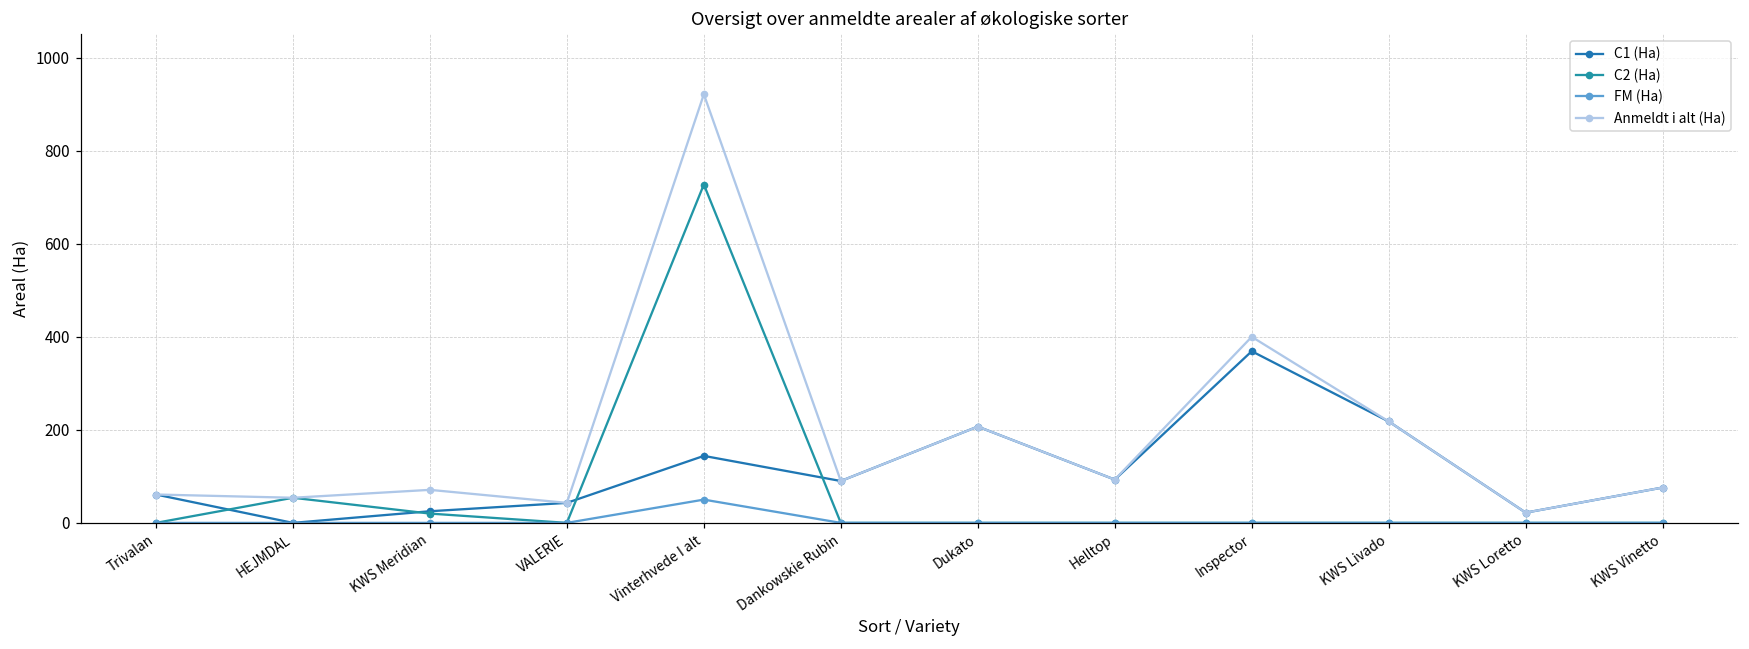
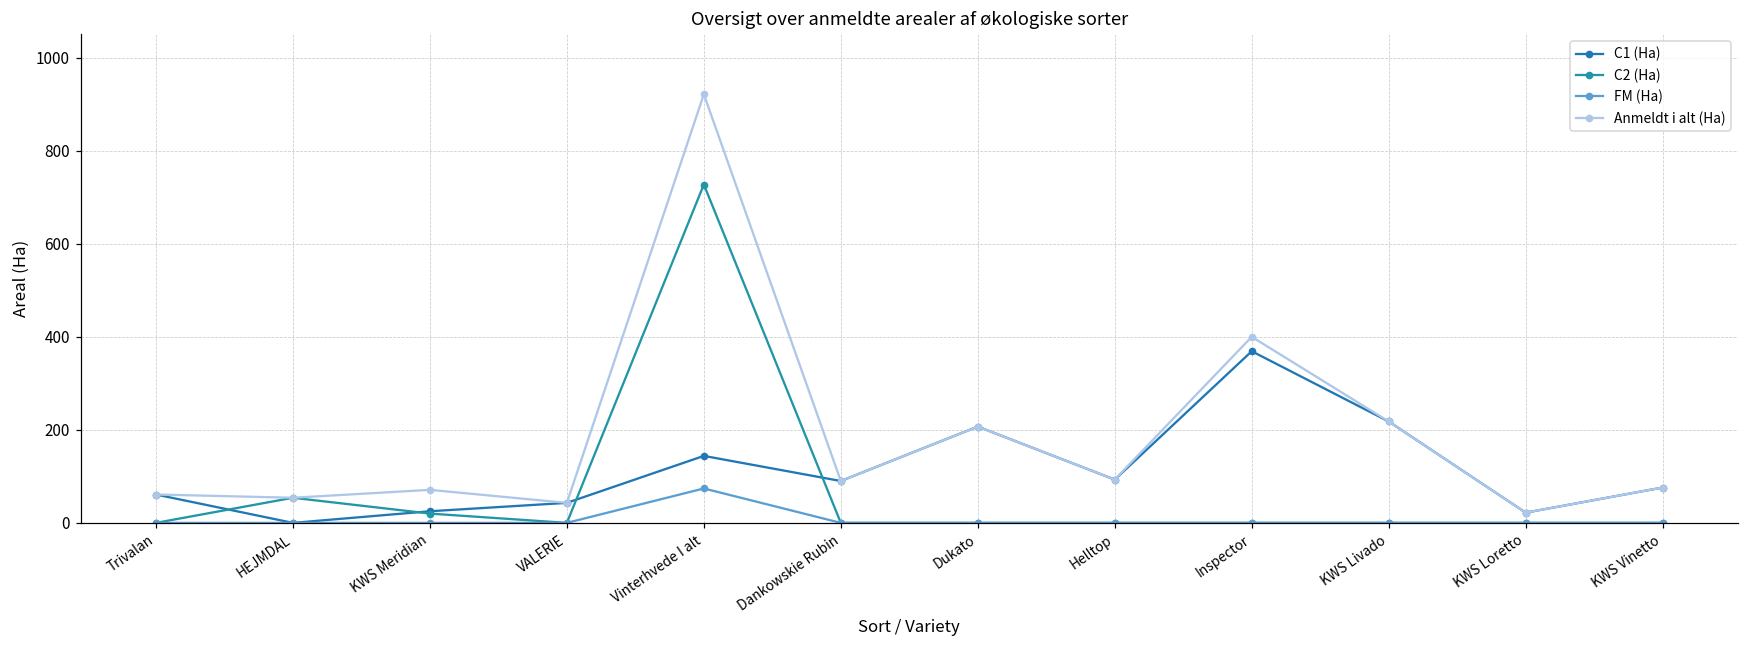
  {
    "FM (Ha)": {
      "KWS Meridian": 0,
-     "Vinterhvede I alt": 50
+     "Vinterhvede I alt": 70
    },
    "Anmeldt i alt (Ha)": {
      "KWS Meridian": 70,
      "Vinterhvede I alt": 920,
      "Inspector": 400
    }
  }
